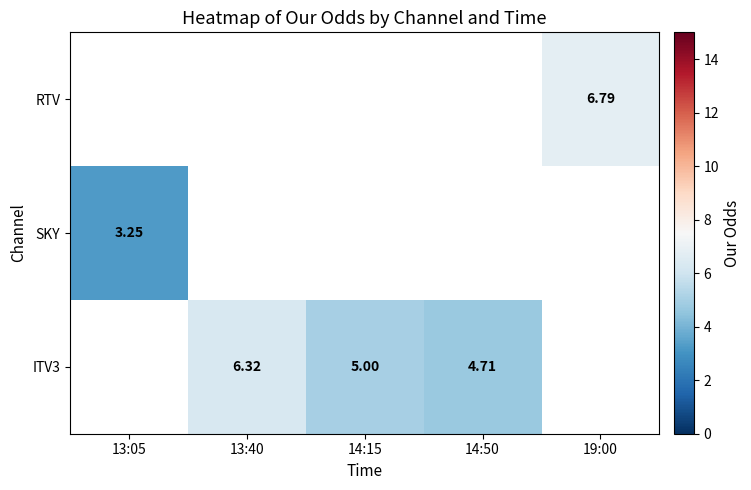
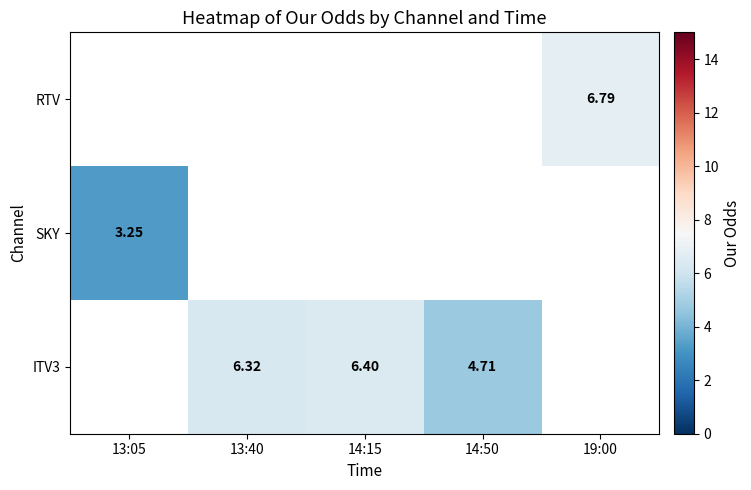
  {
    "RTV": {
      "19:00": 6.79
    },
    "SKY": {
      "13:05": 3.25
    },
    "ITV3": {
      "13:40": 6.32,
-     "14:15": 5.00,
+     "14:15": 6.40,
      "14:50": 4.71
    }
  }
